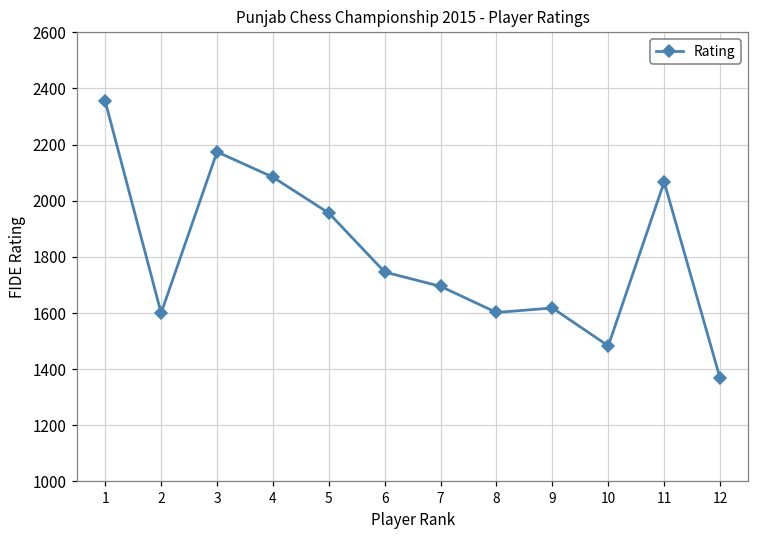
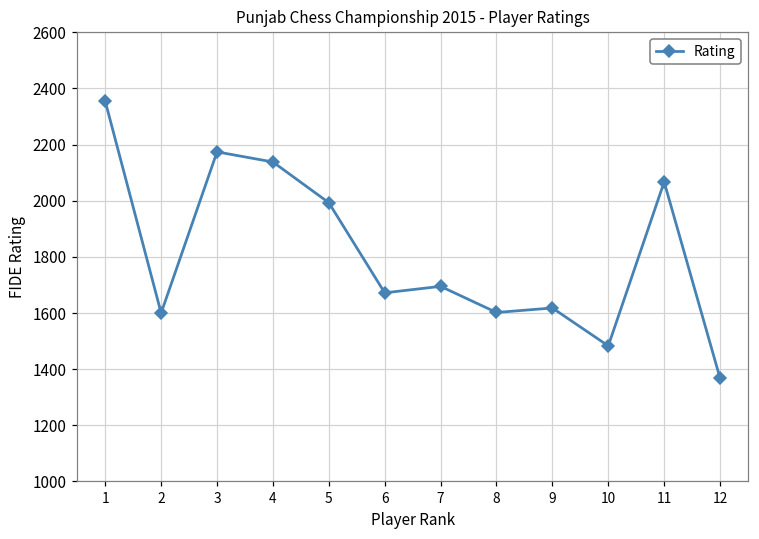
  {
    "1": 2350,
    "2": 1600,
    "3": 2170,
-   "4": 2080,
-   "5": 1960,
-   "6": 1750,
+   "4": 2140,
+   "5": 1990,
+   "6": 1670,
    "7": 1700,
    "8": 1600,
    "9": 1620,
    "10": 1480,
    "11": 2070,
    "12": 1370
  }
